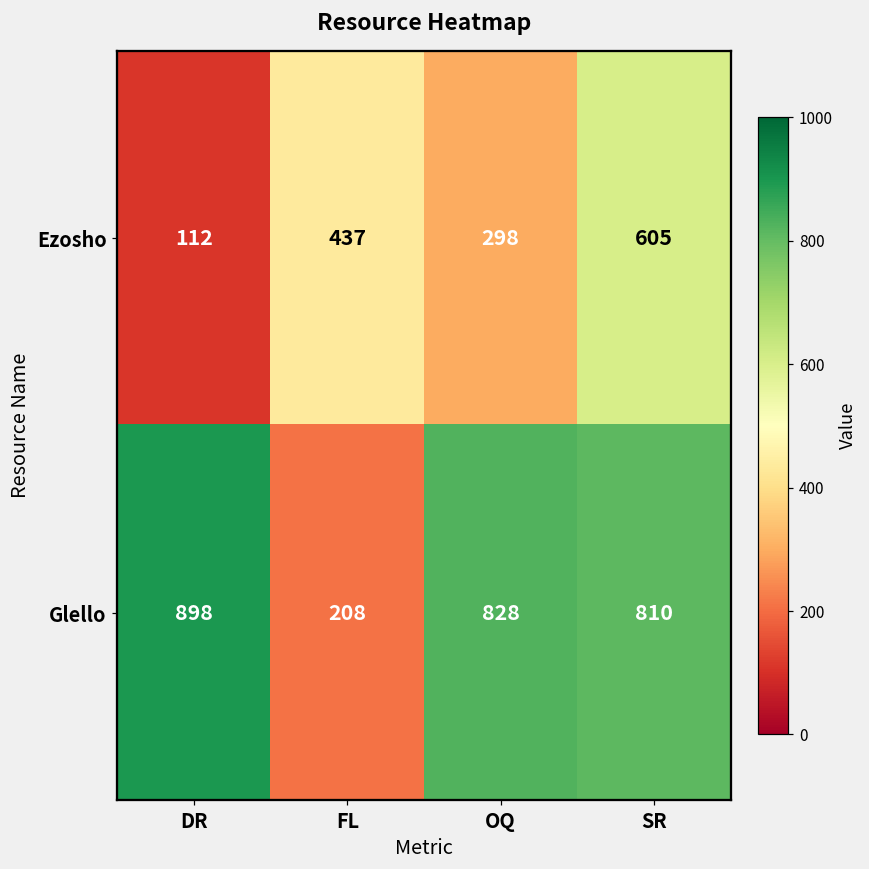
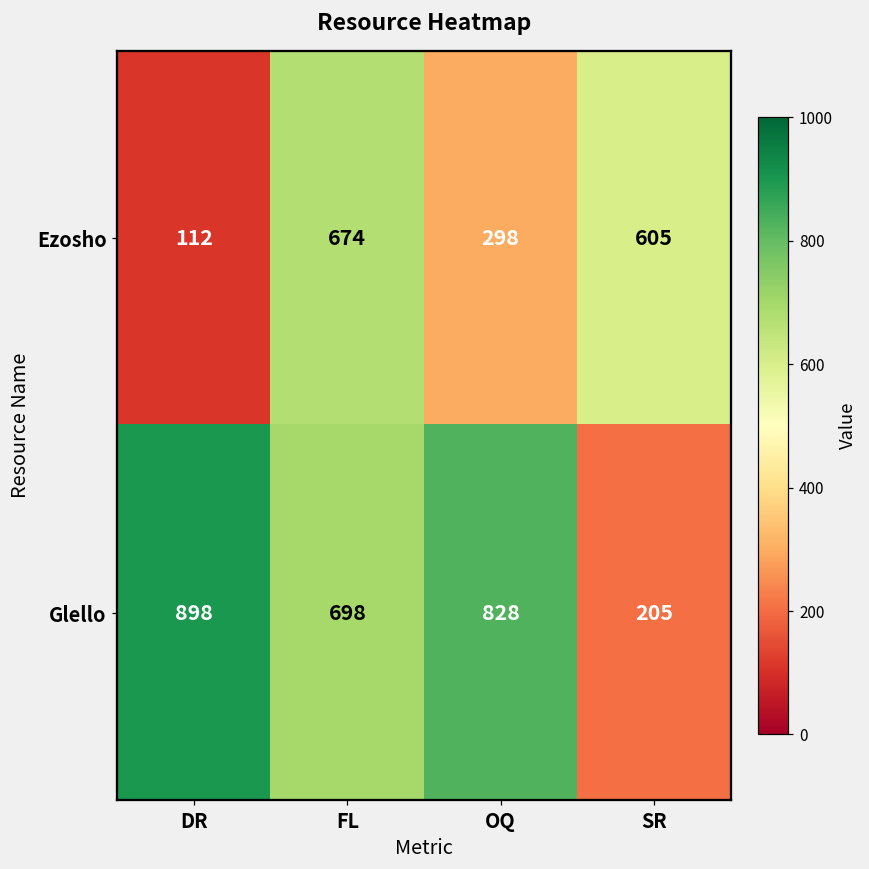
  {
    "Ezosho": {
      "DR": 112,
-     "FL": 437,
+     "FL": 674,
      "OQ": 298,
      "SR": 605
    },
    "Glello": {
      "DR": 898,
-     "FL": 208,
+     "FL": 698,
      "OQ": 828,
-     "SR": 810
+     "SR": 205
    }
  }
